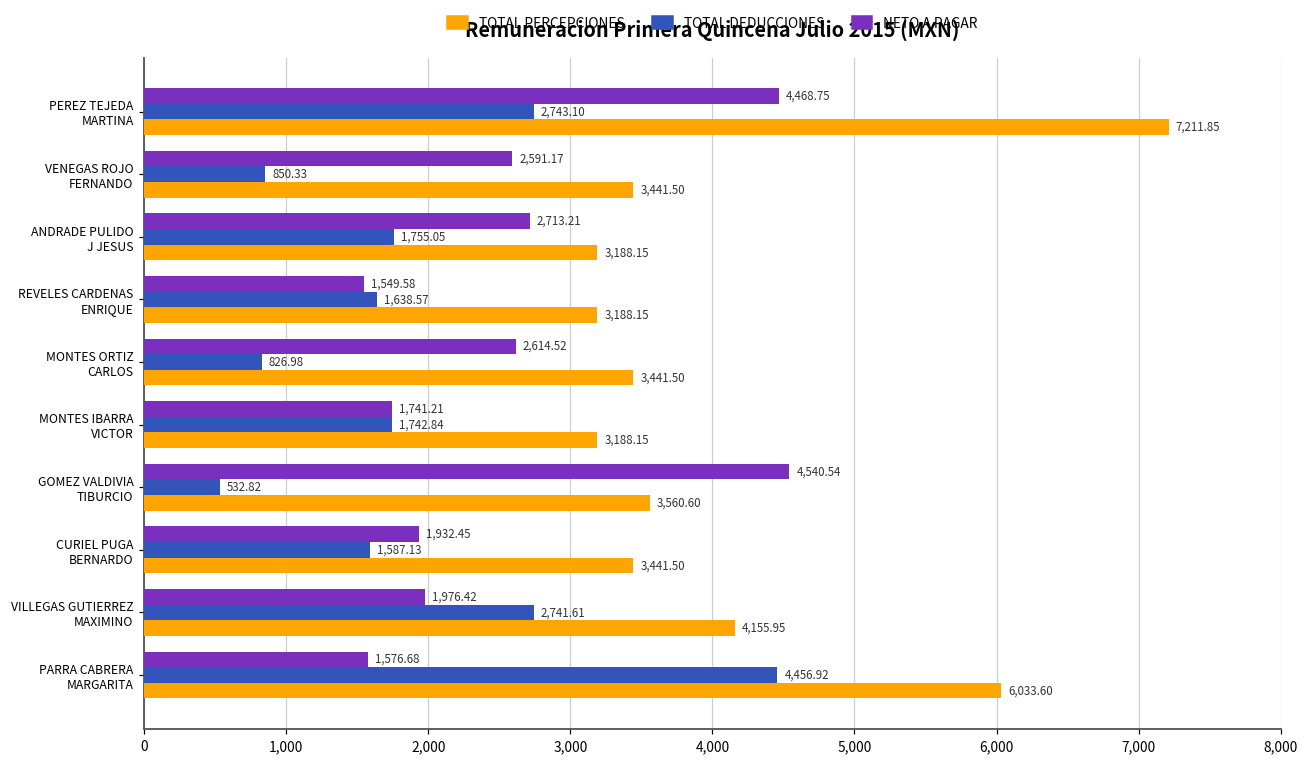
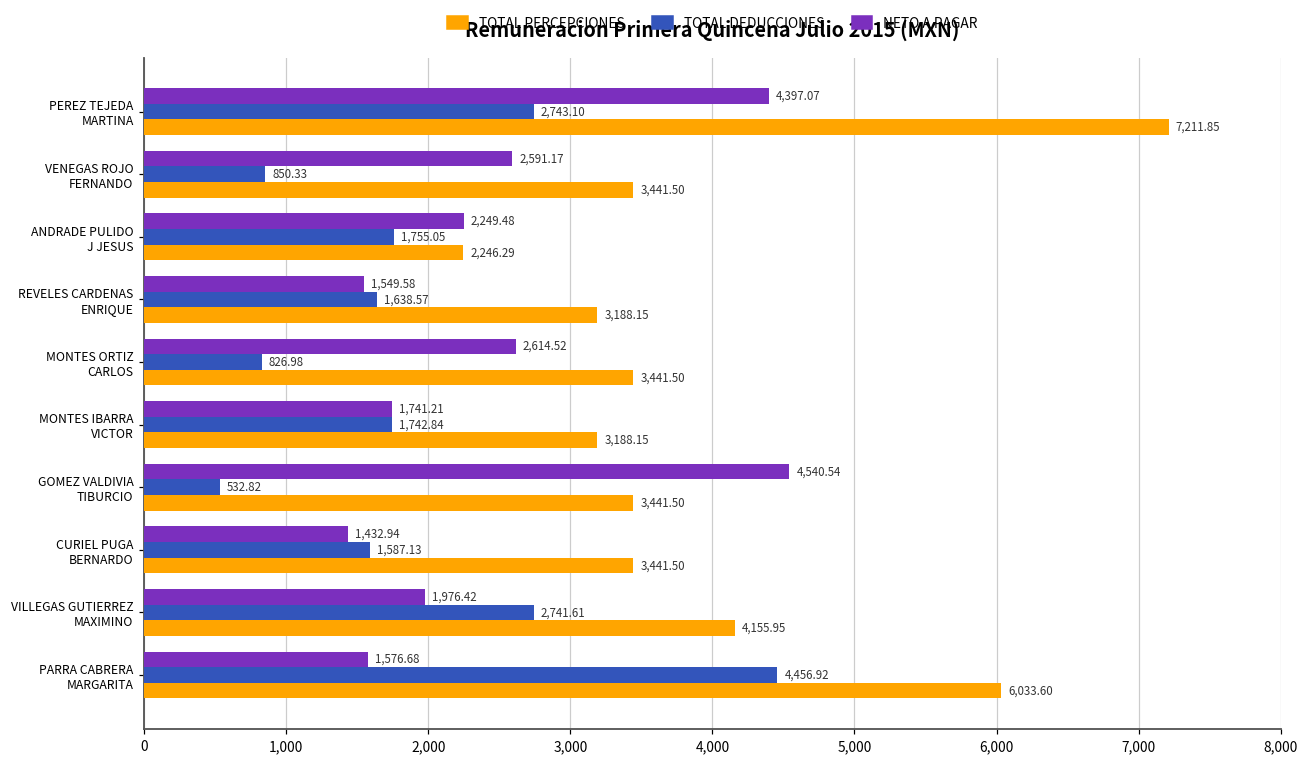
  {
    "TOTAL PERCEPCIONES": {
      "PEREZ TEJEDA MARTINA": "7,211.85",
      "VENEGAS ROJO FERNANDO": "3,441.50",
-     "ANDRADE PULIDO J JESUS": "3,188.15",
+     "ANDRADE PULIDO J JESUS": "2,246.29",
      "REVELES CARDENAS ENRIQUE": "3,188.15",
      "MONTES ORTIZ CARLOS": "3,441.50",
      "MONTES IBARRA VICTOR": "3,188.15",
-     "GOMEZ VALDIVIA TIBURCIO": "3,560.60",
+     "GOMEZ VALDIVIA TIBURCIO": "3,441.50",
      "CURIEL PUGA BERNARDO": "3,441.50",
      "VILLEGAS GUTIERREZ MAXIMINO": "4,155.95",
      "PARRA CABRERA MARGARITA": "6,033.60"
    },
    "TOTAL DEDUCCIONES": {
      "PEREZ TEJEDA MARTINA": "2,743.10",
      "VENEGAS ROJO FERNANDO": "850.33",
      "ANDRADE PULIDO J JESUS": "1,755.05",
      "REVELES CARDENAS ENRIQUE": "1,638.57",
      "MONTES ORTIZ CARLOS": "826.98",
      "MONTES IBARRA VICTOR": "1,742.84",
      "GOMEZ VALDIVIA TIBURCIO": "532.82",
      "CURIEL PUGA BERNARDO": "1,587.13",
      "VILLEGAS GUTIERREZ MAXIMINO": "2,741.61",
      "PARRA CABRERA MARGARITA": "4,456.92"
    },
    "NETO A PAGAR": {
-     "PEREZ TEJEDA MARTINA": "4,468.75",
+     "PEREZ TEJEDA MARTINA": "4,397.07",
      "VENEGAS ROJO FERNANDO": "2,591.17",
-     "ANDRADE PULIDO J JESUS": "2,713.21",
+     "ANDRADE PULIDO J JESUS": "2,249.48",
      "REVELES CARDENAS ENRIQUE": "1,549.58",
      "MONTES ORTIZ CARLOS": "2,614.52",
      "MONTES IBARRA VICTOR": "1,741.21",
      "GOMEZ VALDIVIA TIBURCIO": "4,540.54",
-     "CURIEL PUGA BERNARDO": "1,932.45",
+     "CURIEL PUGA BERNARDO": "1,432.94",
      "VILLEGAS GUTIERREZ MAXIMINO": "1,976.42",
      "PARRA CABRERA MARGARITA": "1,576.68"
    }
  }
